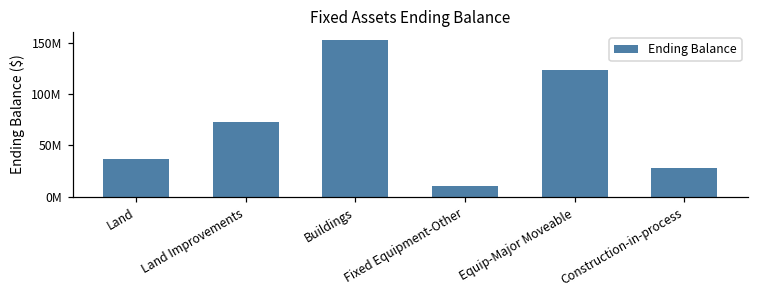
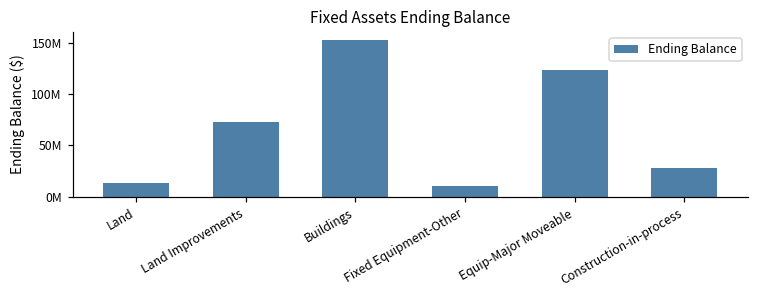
  {
-   "Land": 40000000,
+   "Land": 10000000,
    "Land Improvements": 70000000,
    "Buildings": 150000000,
    "Fixed Equipment-Other": 10000000,
    "Equip-Major Moveable": 120000000,
    "Construction-in-process": 30000000
  }
